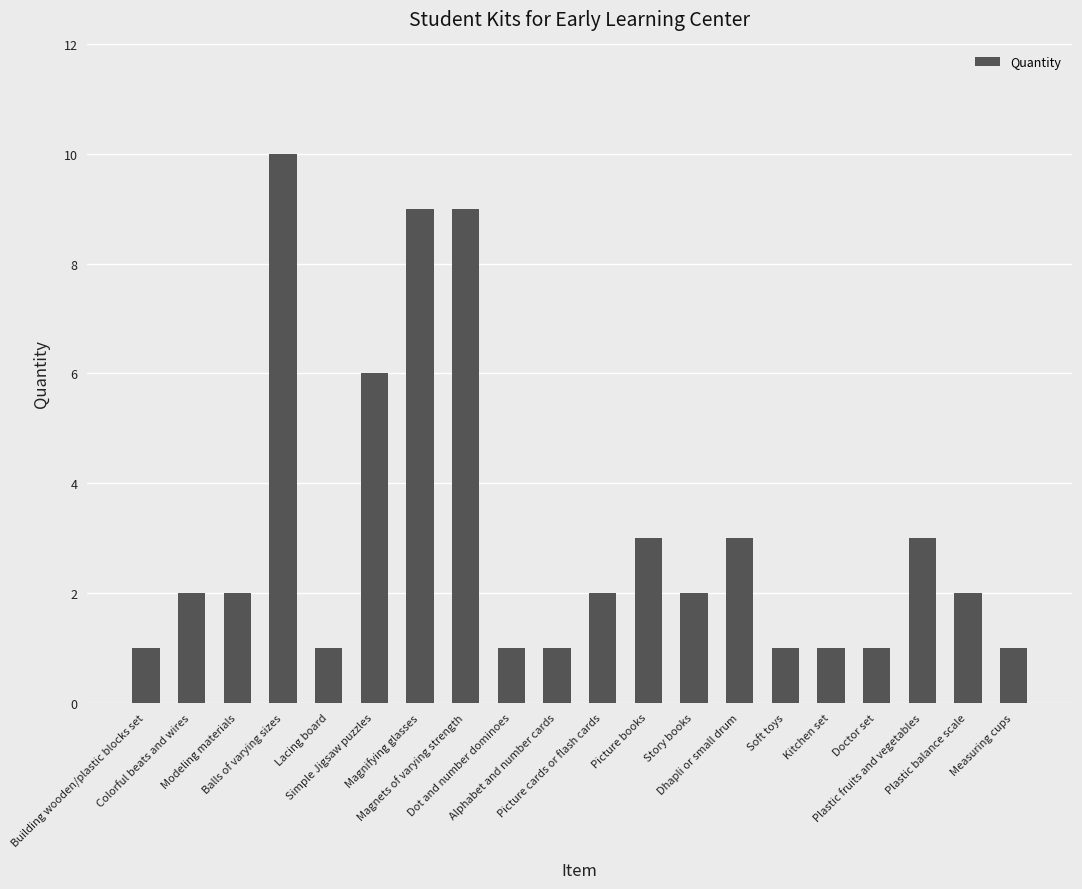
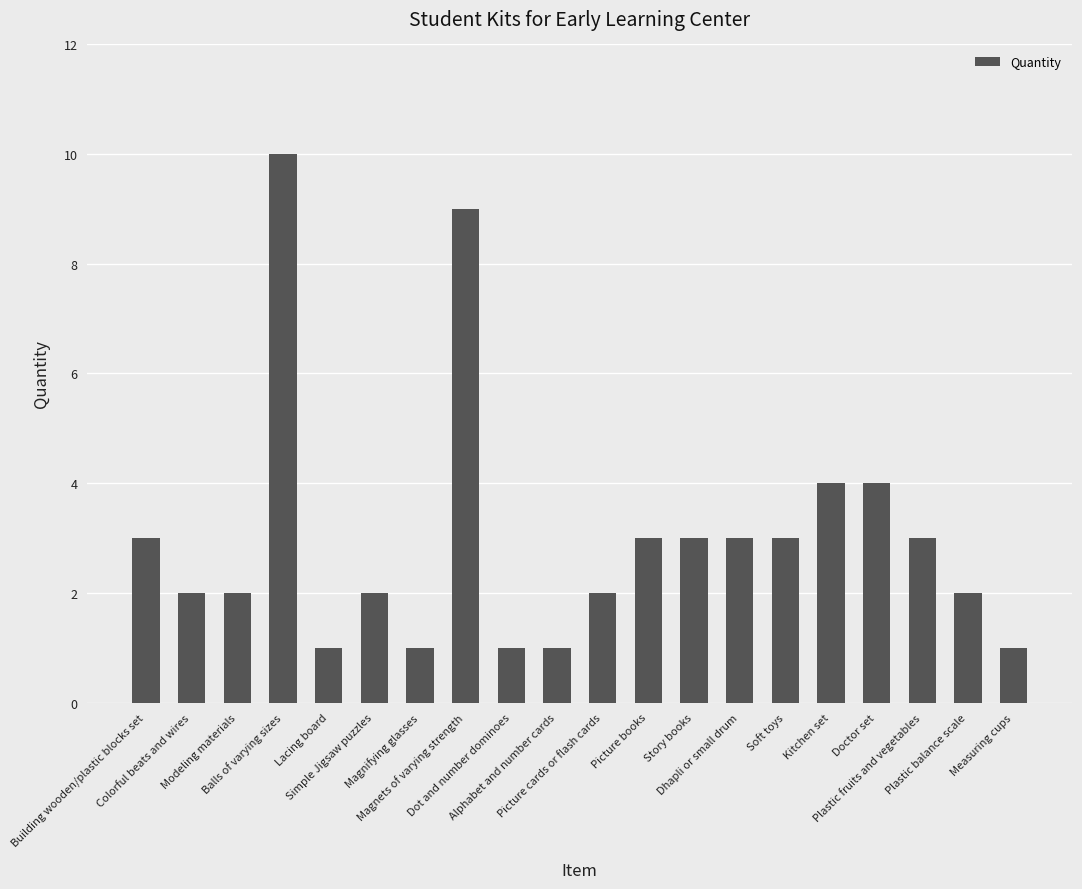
  {
-   "Building wooden/plastic blocks set": 1,
+   "Building wooden/plastic blocks set": 3,
    "Colorful beats and wires": 2,
    "Modeling materials": 2,
    "Balls of varying sizes": 10,
    "Lacing board": 1,
-   "Simple Jigsaw puzzles": 6,
-   "Magnifying glasses": 9,
+   "Simple Jigsaw puzzles": 2,
+   "Magnifying glasses": 1,
    "Magnets of varying strength": 9,
    "Dot and number dominoes": 1,
    "Alphabet and number cards": 1,
    "Picture cards or flash cards": 2,
    "Picture books": 3,
-   "Story books": 2,
+   "Story books": 3,
    "Dhapli or small drum": 3,
-   "Soft toys": 1,
-   "Kitchen set": 1,
-   "Doctor set": 1,
+   "Soft toys": 3,
+   "Kitchen set": 4,
+   "Doctor set": 4,
    "Plastic fruits and vegetables": 3,
    "Plastic balance scale": 2,
    "Measuring cups": 1
  }
